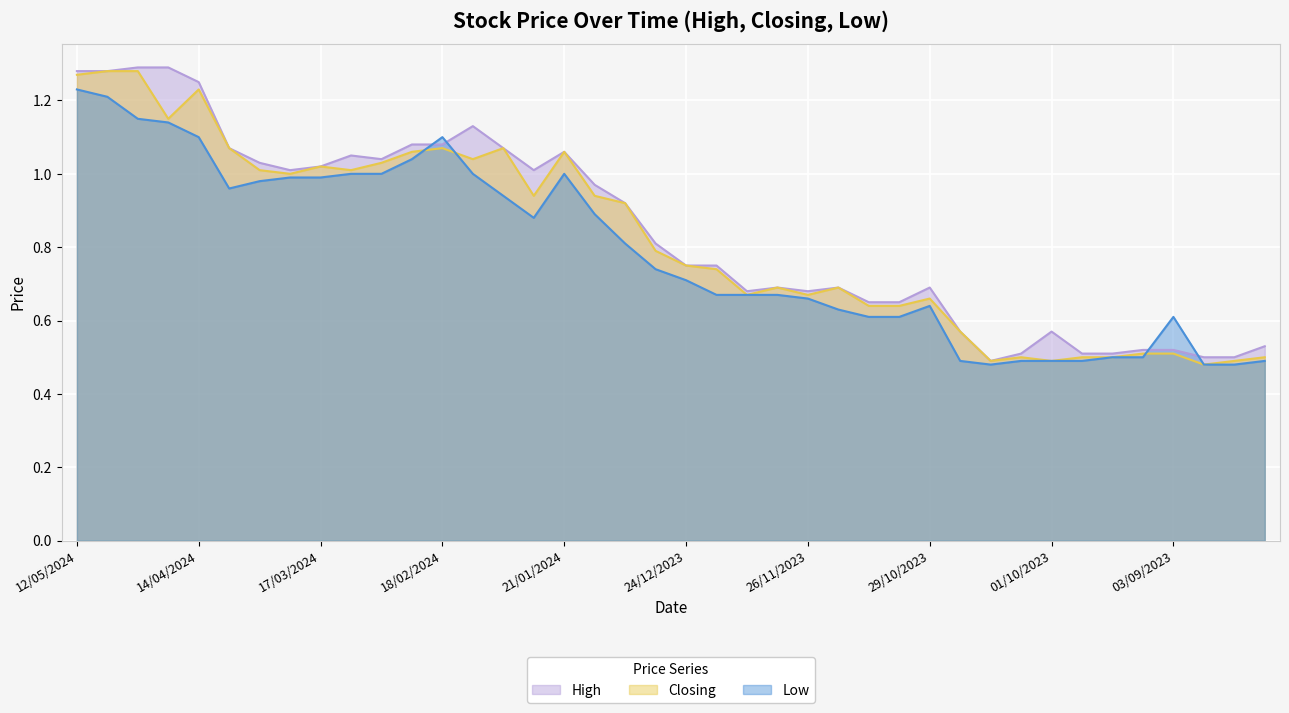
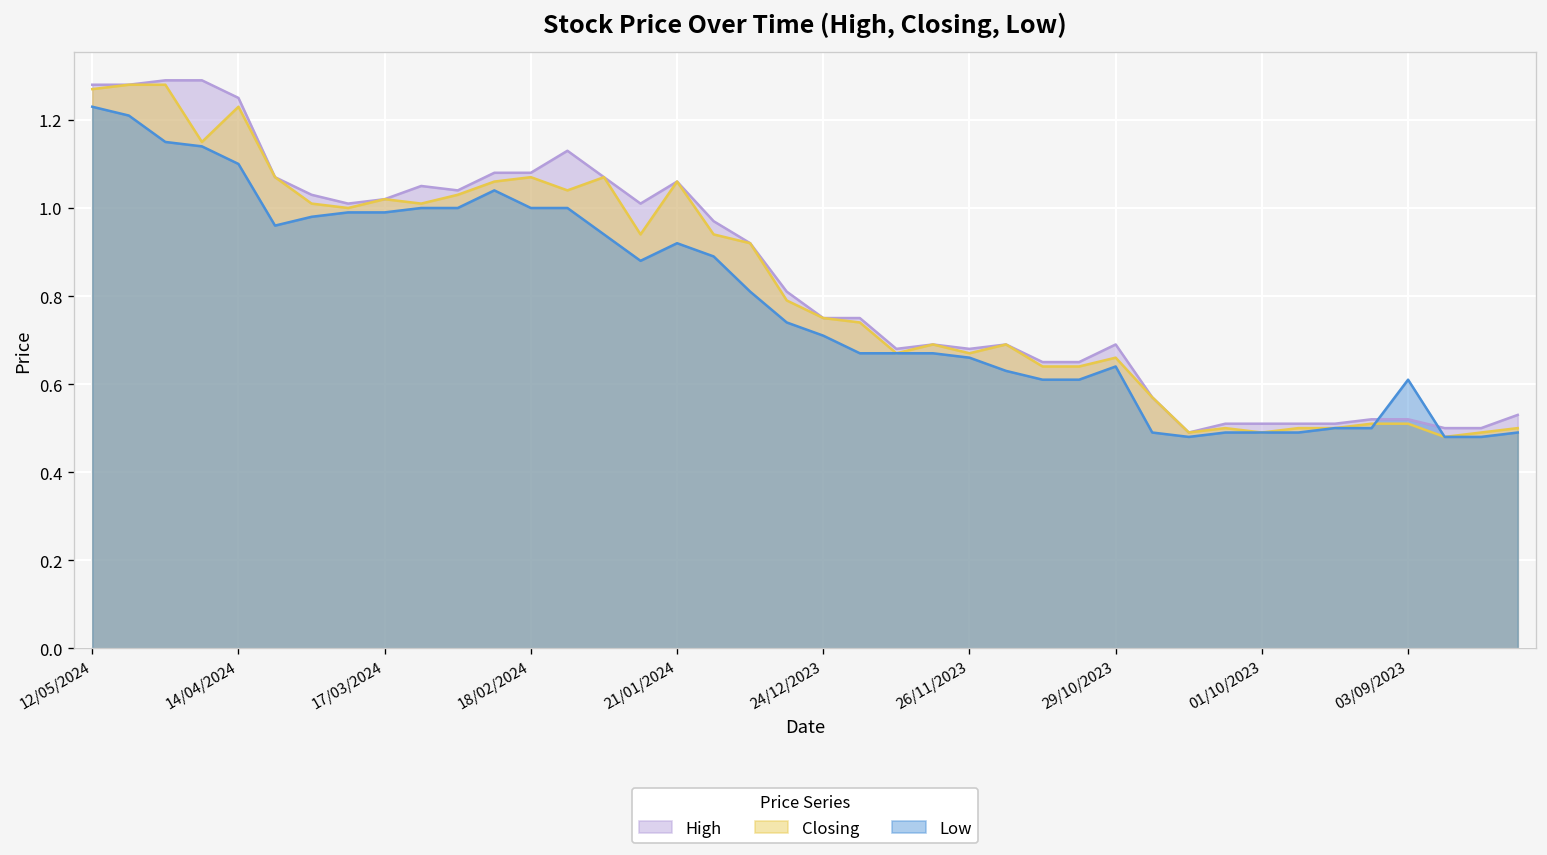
  {
    "High": {
      "12/05/2024": 1.28,
      "14/04/2024": 1.25,
      "18/02/2024": 1.08,
      "26/11/2023": 0.68,
      "29/10/2023": 0.69,
-     "01/10/2023": 0.57,
+     "01/10/2023": 0.51,
      "03/09/2023": 0.52
    },
    "Closing": {
      "12/05/2024": 1.27,
      "14/04/2024": 1.23,
      "18/02/2024": 1.07,
      "26/11/2023": 0.67,
      "29/10/2023": 0.66,
      "03/09/2023": 0.51
    },
    "Low": {
      "12/05/2024": 1.23,
      "14/04/2024": 1.10,
      "17/03/2024": 0.99,
-     "18/02/2024": 1.1,
-     "21/01/2024": 1.00,
+     "18/02/2024": 1.0,
+     "21/01/2024": 0.92,
      "24/12/2023": 0.71,
      "26/11/2023": 0.66,
      "29/10/2023": 0.64,
      "03/09/2023": 0.61
    }
  }
